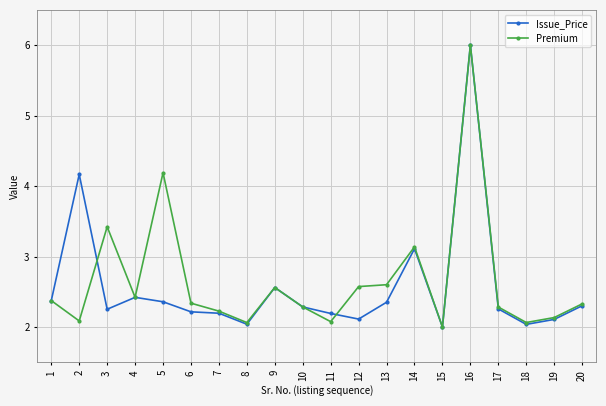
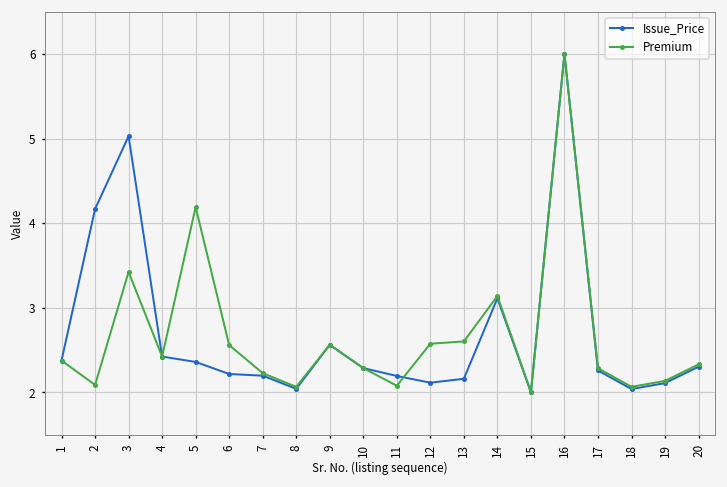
  {
    "Issue_Price": {
      "2": 4.2,
-     "3": 2.3,
+     "3": 5.0,
      "5": 2.4,
      "6": 2.2,
      "11": 2.2,
      "12": 2.1,
-     "13": 2.4
+     "13": 2.2
    },
    "Premium": {
      "2": 2.1,
      "3": 3.4,
      "5": 4.2,
-     "6": 2.3,
+     "6": 2.6,
      "11": 2.1,
      "12": 2.6,
      "13": 2.6
    }
  }
